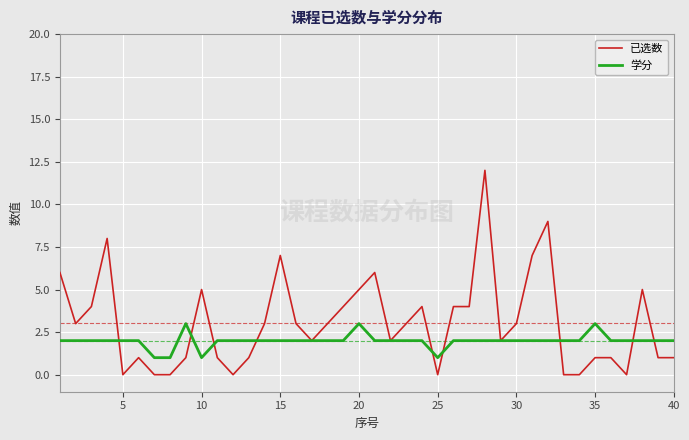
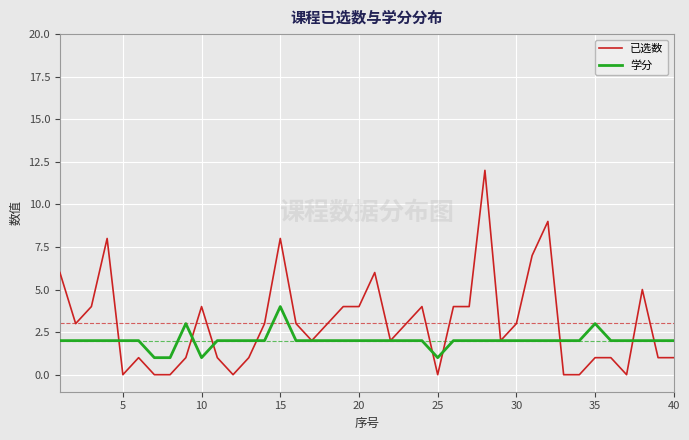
  {
    "已选数": {
      "5": 0,
-     "10": 5,
-     "15": 7,
-     "20": 5,
+     "10": 4,
+     "15": 8,
+     "20": 4,
      "25": 0,
      "30": 3,
      "35": 1,
      "40": 1
    },
    "学分": {
      "5": 2,
      "10": 1,
-     "15": 2,
-     "20": 3,
+     "15": 4,
+     "20": 2,
      "25": 1,
      "30": 2,
      "35": 3,
      "40": 2
    }
  }
